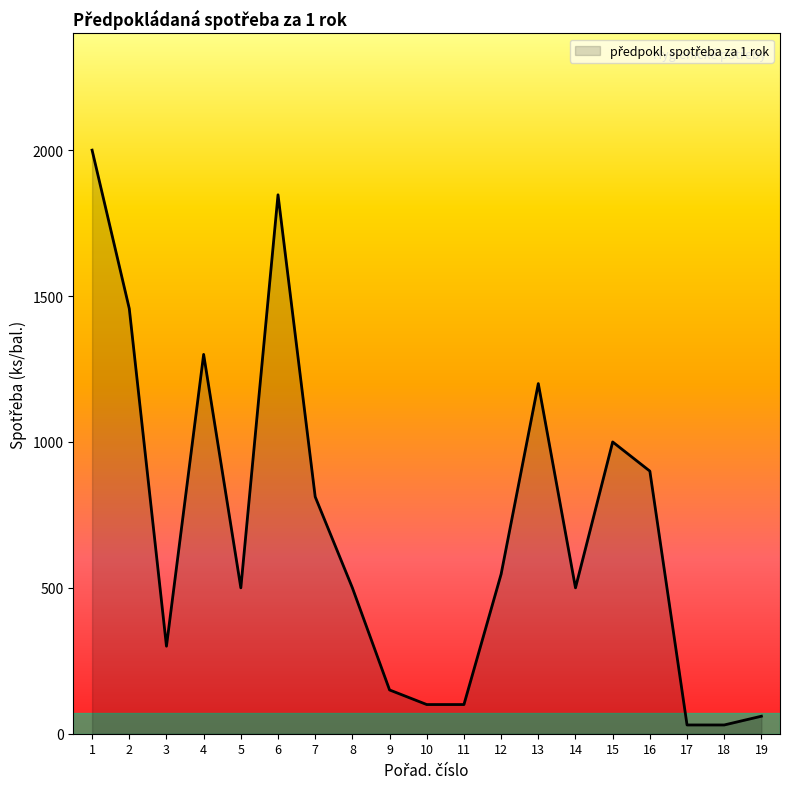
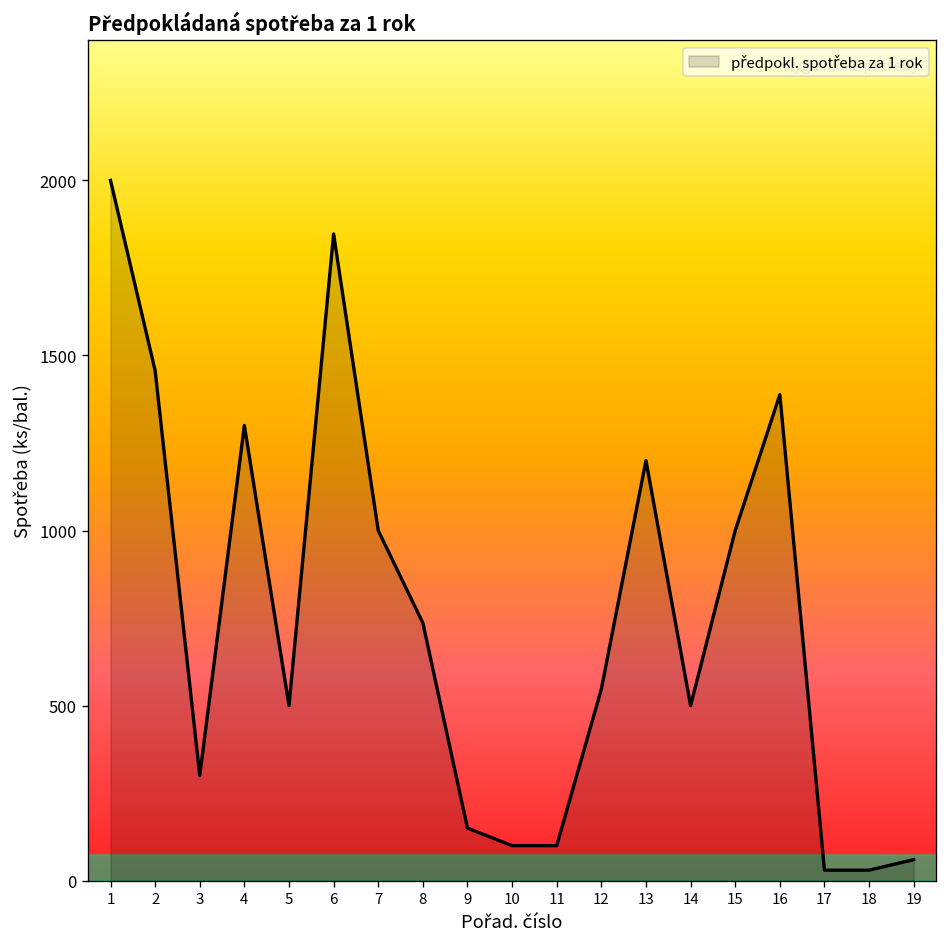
  {
    "1": 2000,
    "2": 1460,
    "3": 300,
    "4": 1300,
    "5": 500,
    "6": 1850,
-   "7": 810,
-   "8": 500,
+   "7": 1000,
+   "8": 740,
    "9": 150,
    "10": 100,
    "11": 100,
    "12": 550,
    "13": 1200,
    "14": 500,
    "15": 1000,
-   "16": 900
+   "16": 1390
  }
